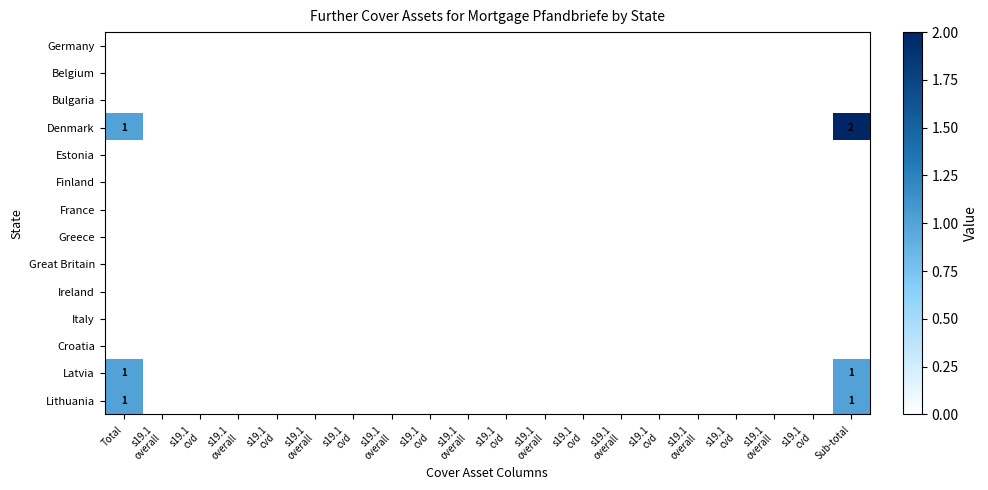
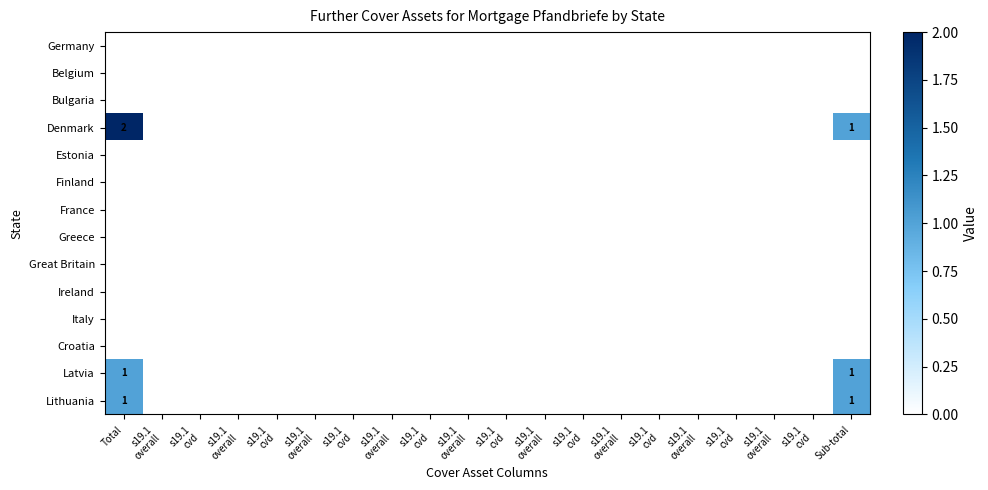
  {
    "Denmark": {
-     "Total": 1,
-     "Sub-total": 2
+     "Total": 2,
+     "Sub-total": 1
    },
    "Latvia": {
      "Total": 1,
      "Sub-total": 1
    },
    "Lithuania": {
      "Total": 1,
      "Sub-total": 1
    }
  }
